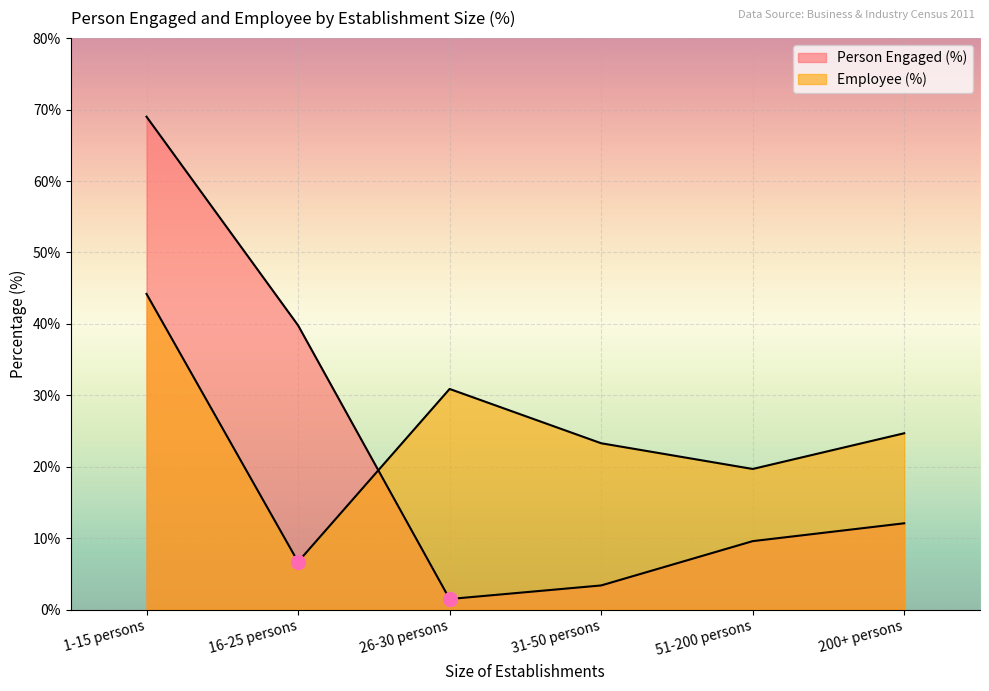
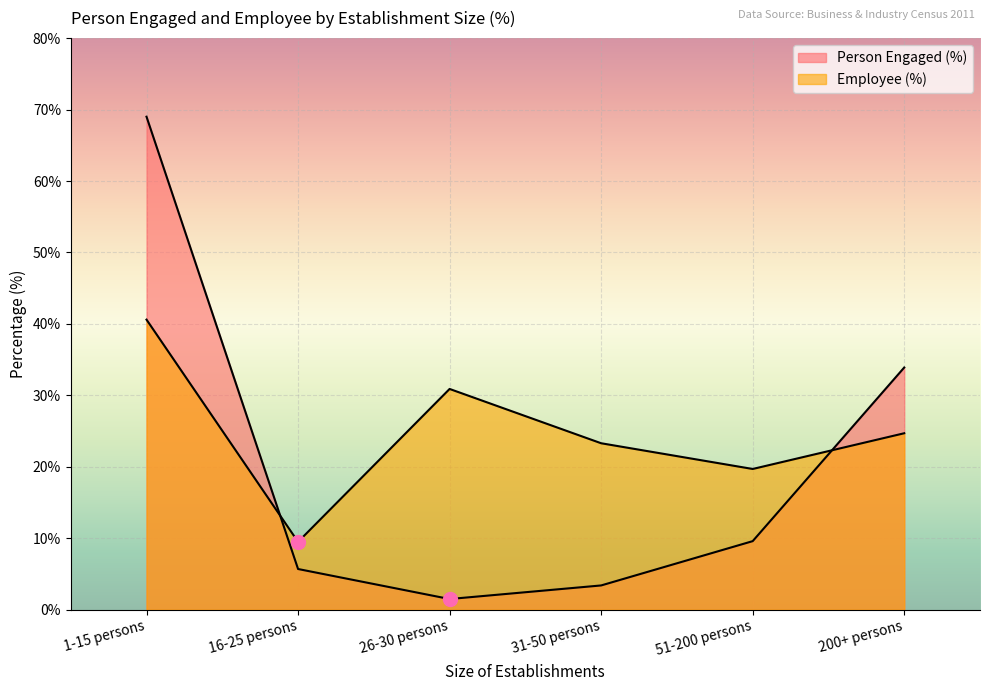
  {
    "Person Engaged (%)": {
      "1-15 persons": "69%",
-     "16-25 persons": "40%",
+     "16-25 persons": "6%",
      "31-50 persons": "3%",
      "51-200 persons": "10%",
-     "200+ persons": "12%"
+     "200+ persons": "34%"
    },
    "Employee (%)": {
-     "1-15 persons": "44%",
-     "16-25 persons": "7%",
+     "1-15 persons": "41%",
+     "16-25 persons": "10%",
      "26-30 persons": "31%",
      "31-50 persons": "23%",
      "51-200 persons": "20%",
      "200+ persons": "25%"
    }
  }
